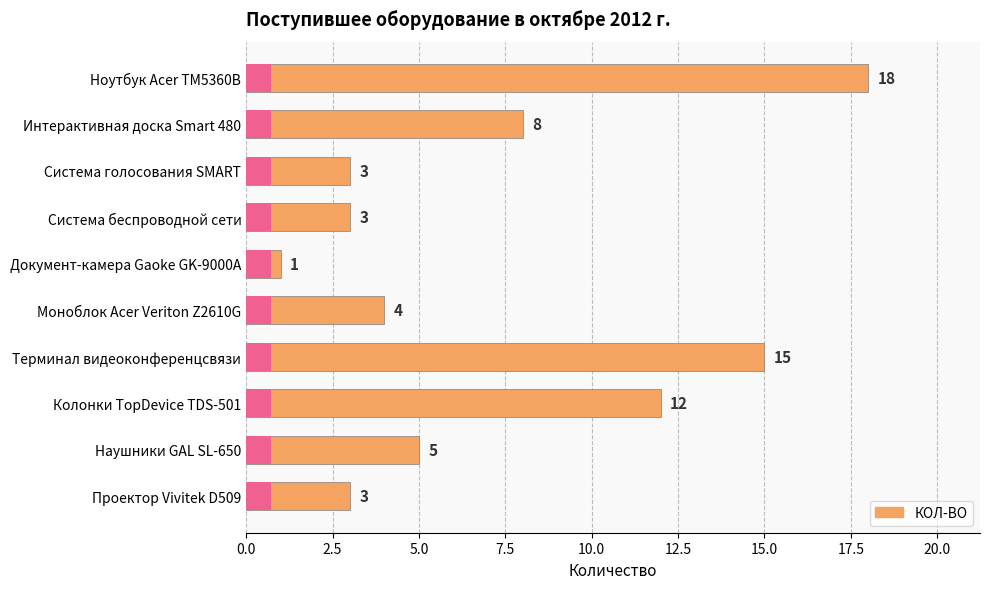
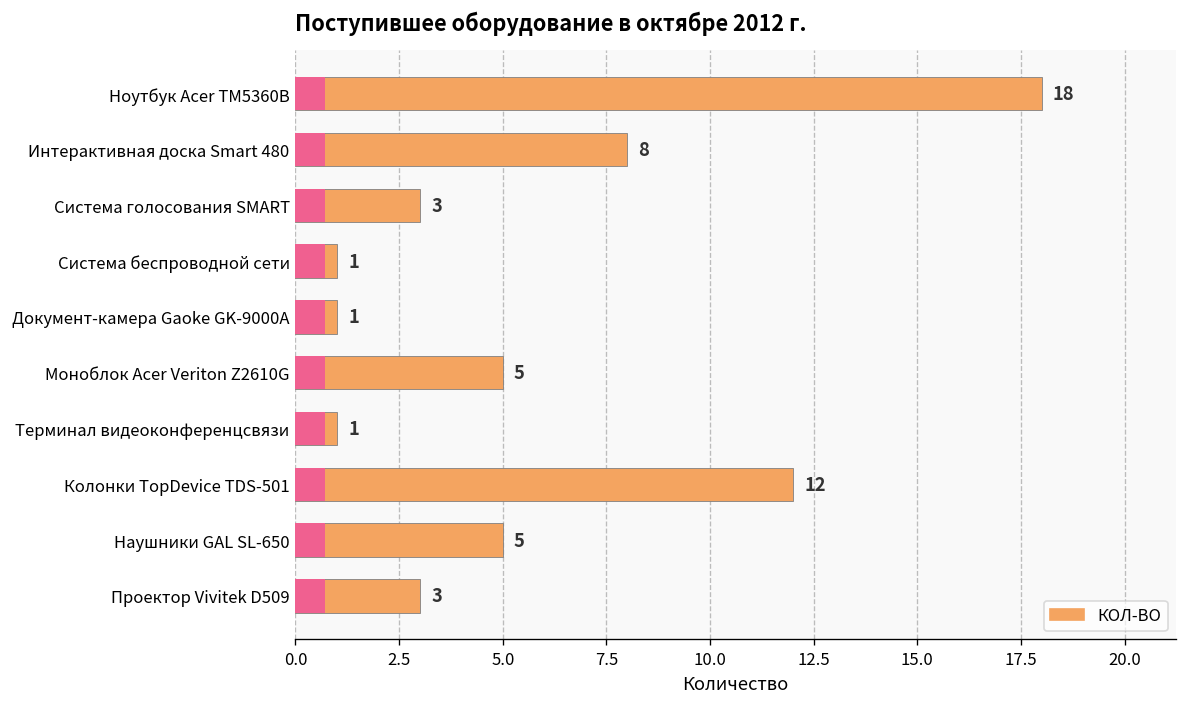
  {
    "КОЛ-ВО": {
      "Ноутбук Acer TM5360B": 18,
      "Интерактивная доска Smart 480": 8,
      "Система голосования SMART": 3,
-     "Система беспроводной сети": 3,
+     "Система беспроводной сети": 1,
      "Документ-камера Gaoke GK-9000A": 1,
-     "Моноблок Acer Veriton Z2610G": 4,
-     "Терминал видеоконференцсвязи": 15,
+     "Моноблок Acer Veriton Z2610G": 5,
+     "Терминал видеоконференцсвязи": 1,
      "Колонки TopDevice TDS-501": 12,
      "Наушники GAL SL-650": 5,
      "Проектор Vivitek D509": 3
    }
  }
